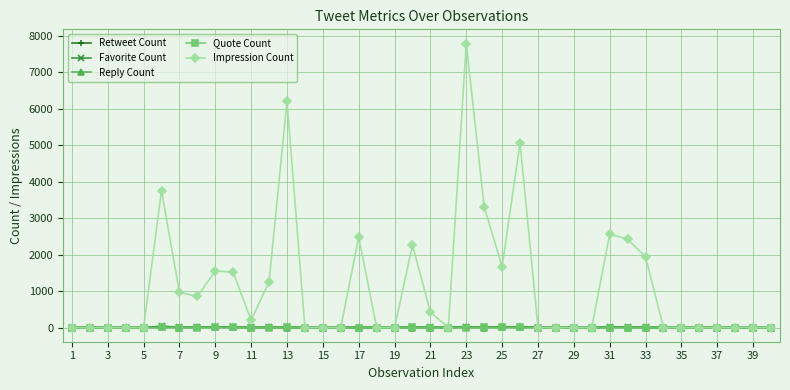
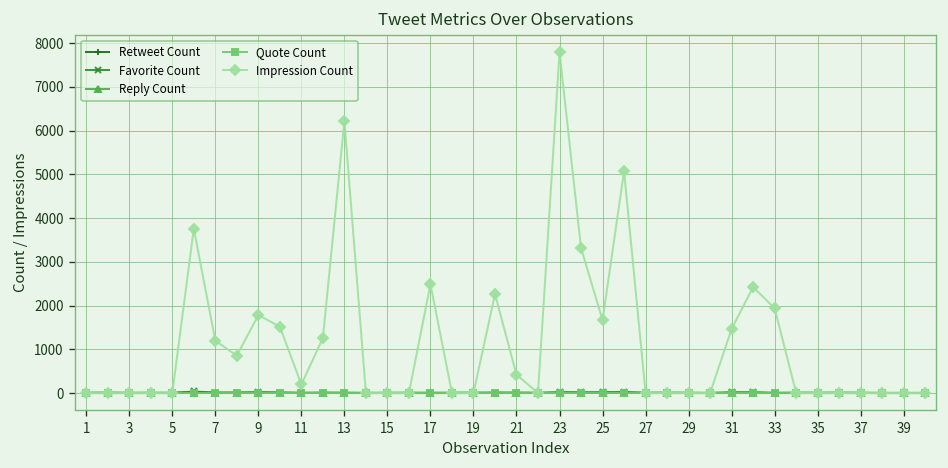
  {
    "Impression Count": {
-     "7": 1000,
-     "9": 1600,
+     "7": 1200,
+     "9": 1800,
      "11": 200,
      "13": 6200,
      "17": 2500,
      "21": 400,
      "23": 7800,
      "25": 1700,
-     "31": 2600,
+     "31": 1500,
      "33": 1900
    }
  }
